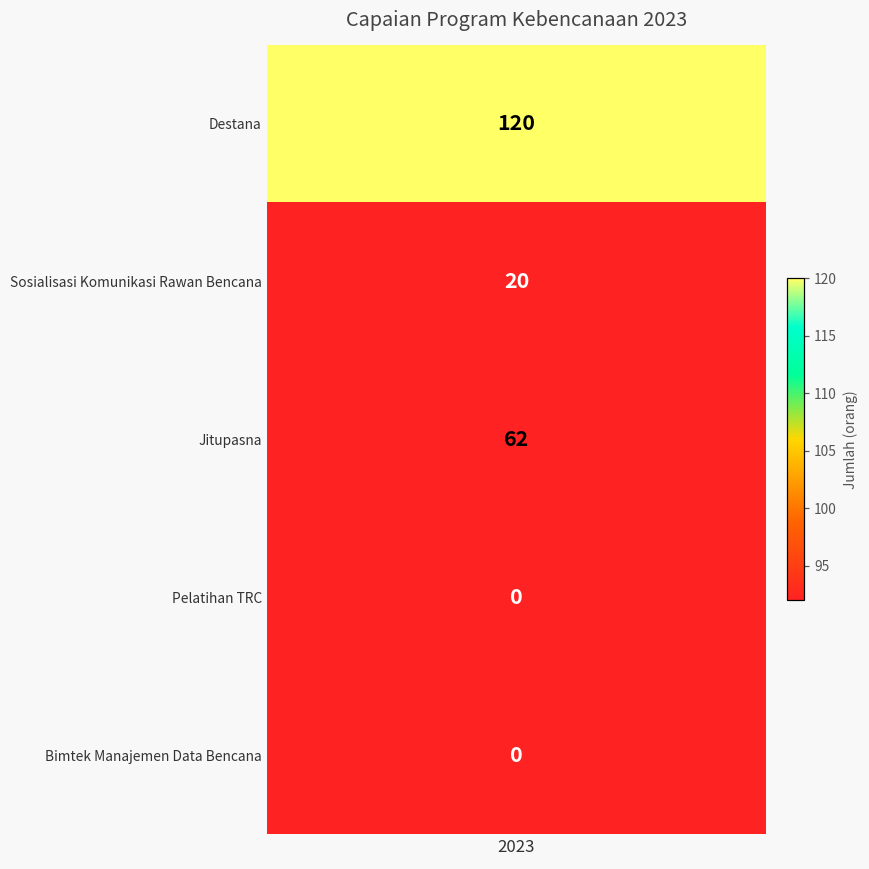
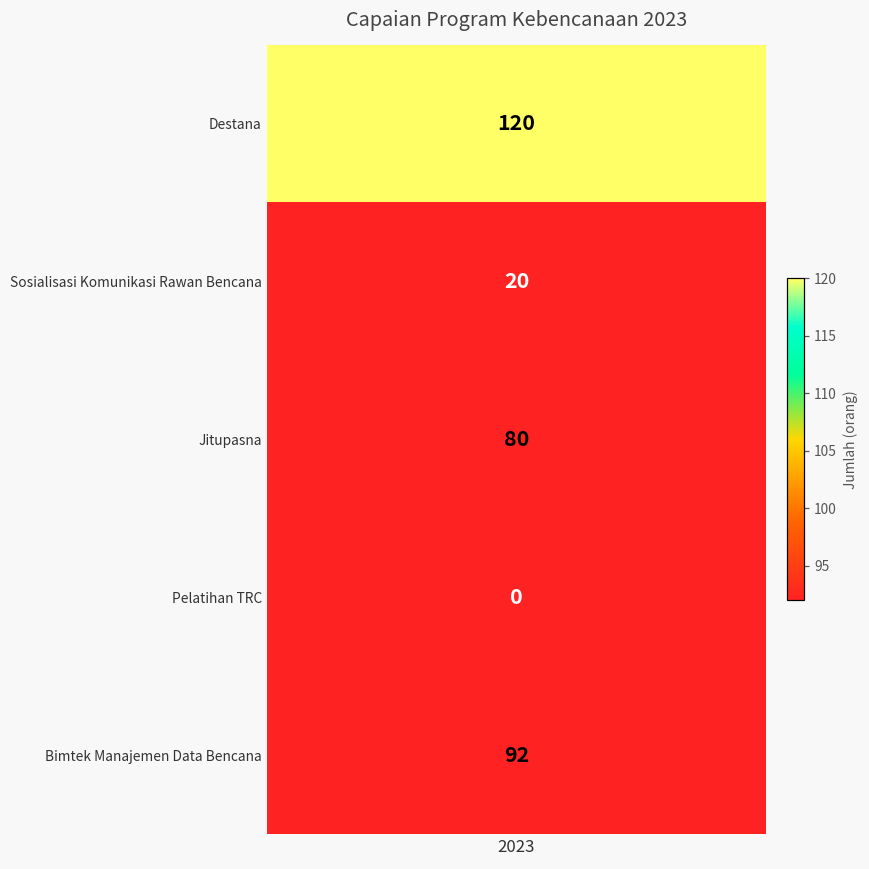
  {
    "Destana": {
      "2023": 120
    },
    "Sosialisasi Komunikasi Rawan Bencana": {
      "2023": 20
    },
    "Jitupasna": {
-     "2023": 62
+     "2023": 80
    },
    "Pelatihan TRC": {
      "2023": 0
    },
    "Bimtek Manajemen Data Bencana": {
-     "2023": 0
+     "2023": 92
    }
  }
